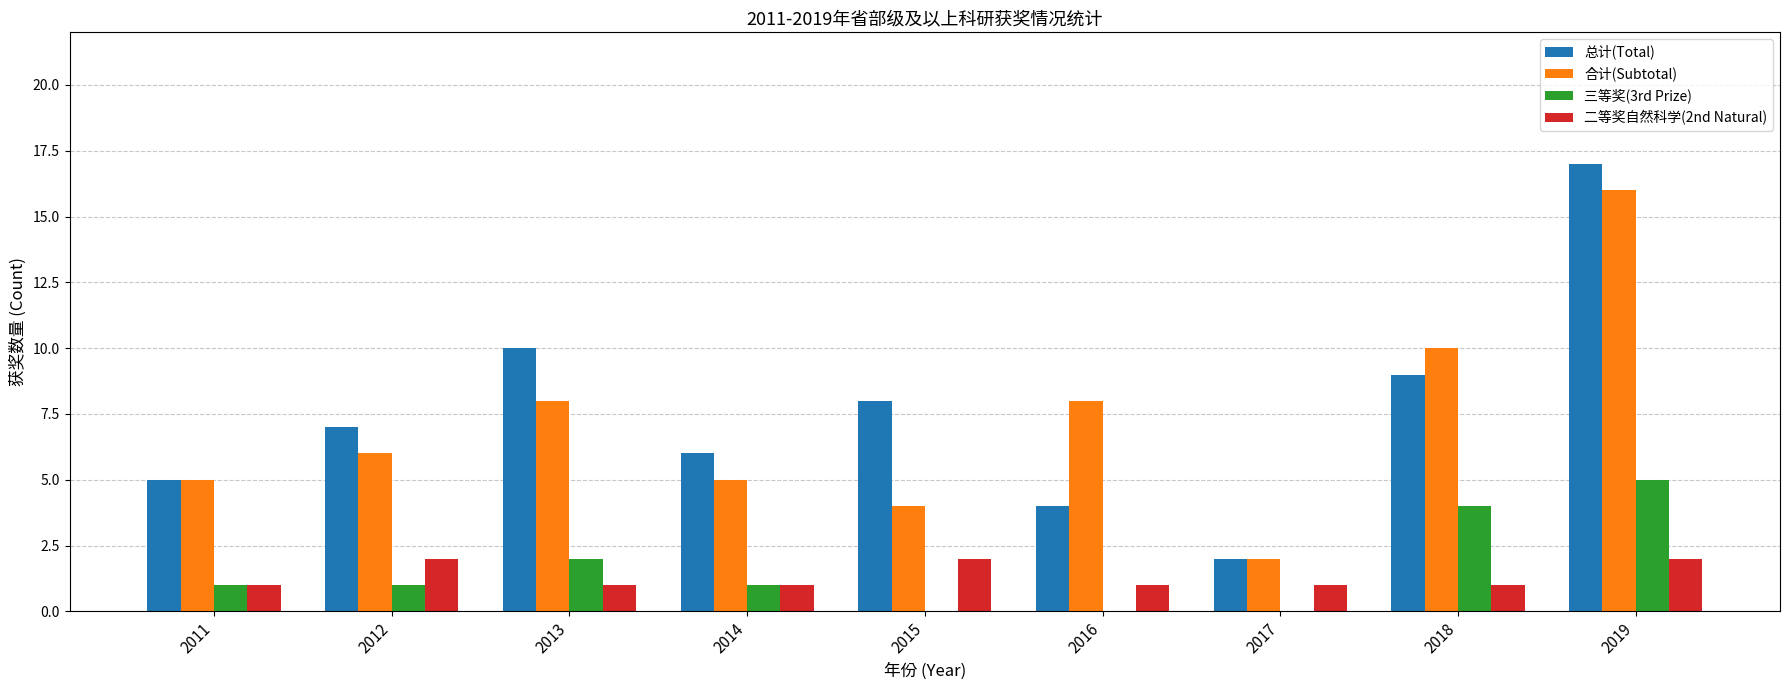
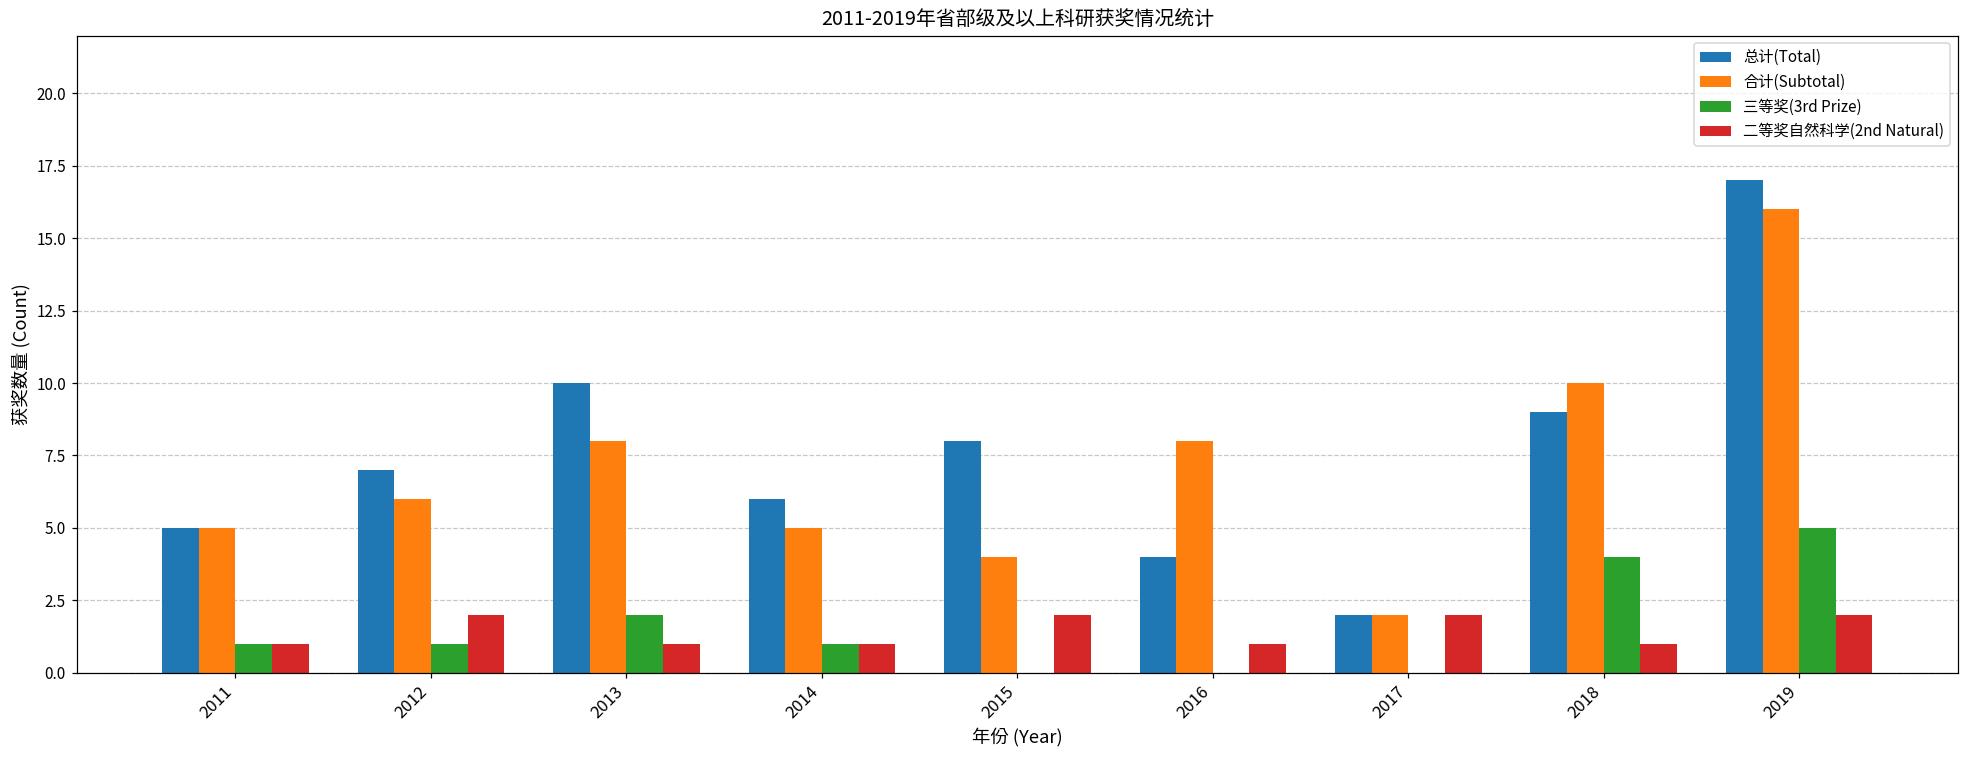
  {
    "总计(Total)": {
      "2011": 5,
      "2012": 7,
      "2013": 10,
      "2014": 6,
      "2015": 8,
      "2016": 4,
      "2017": 2,
      "2018": 9,
      "2019": 17
    },
    "合计(Subtotal)": {
      "2011": 5,
      "2012": 6,
      "2013": 8,
      "2014": 5,
      "2015": 4,
      "2016": 8,
      "2017": 2,
      "2018": 10,
      "2019": 16
    },
    "三等奖(3rd Prize)": {
      "2011": 1,
      "2012": 1,
      "2013": 2,
      "2014": 1,
      "2015": 0,
      "2016": 0,
      "2017": 0,
      "2018": 4,
      "2019": 5
    },
    "二等奖自然科学(2nd Natural)": {
      "2011": 1,
      "2012": 2,
      "2013": 1,
      "2014": 1,
      "2015": 2,
      "2016": 1,
-     "2017": 1,
+     "2017": 2,
      "2018": 1,
      "2019": 2
    }
  }
